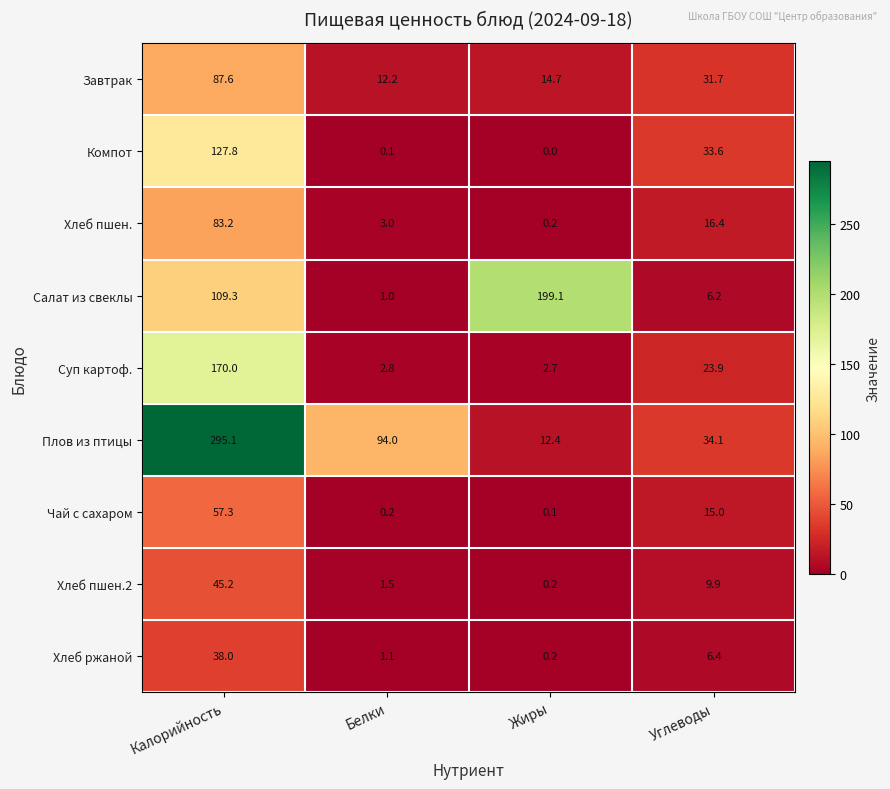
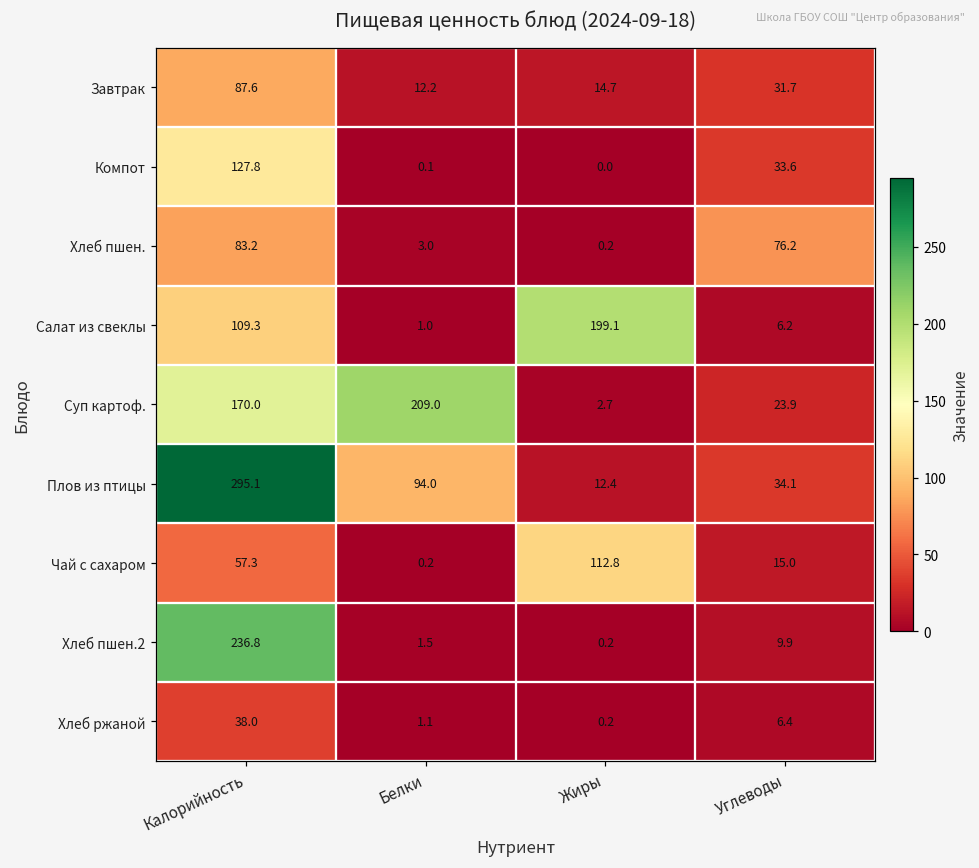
  {
    "Завтрак": {
      "Калорийность": 87.6,
      "Белки": 12.2,
      "Жиры": 14.7,
      "Углеводы": 31.7
    },
    "Компот": {
      "Калорийность": 127.8,
      "Белки": 0.1,
      "Жиры": 0.0,
      "Углеводы": 33.6
    },
    "Хлеб пшен.": {
      "Калорийность": 83.2,
      "Белки": 3.0,
      "Жиры": 0.2,
-     "Углеводы": 16.4
+     "Углеводы": 76.2
    },
    "Салат из свеклы": {
      "Калорийность": 109.3,
      "Белки": 1.0,
      "Жиры": 199.1,
      "Углеводы": 6.2
    },
    "Суп картоф.": {
      "Калорийность": 170.0,
-     "Белки": 2.8,
+     "Белки": 209.0,
      "Жиры": 2.7,
      "Углеводы": 23.9
    },
    "Плов из птицы": {
      "Калорийность": 295.1,
      "Белки": 94.0,
      "Жиры": 12.4,
      "Углеводы": 34.1
    },
    "Чай с сахаром": {
      "Калорийность": 57.3,
      "Белки": 0.2,
-     "Жиры": 0.1,
+     "Жиры": 112.8,
      "Углеводы": 15.0
    },
    "Хлеб пшен.2": {
-     "Калорийность": 45.2,
+     "Калорийность": 236.8,
      "Белки": 1.5,
      "Жиры": 0.2,
      "Углеводы": 9.9
    },
    "Хлеб ржаной": {
      "Калорийность": 38.0,
      "Белки": 1.1,
      "Жиры": 0.2,
      "Углеводы": 6.4
    }
  }
